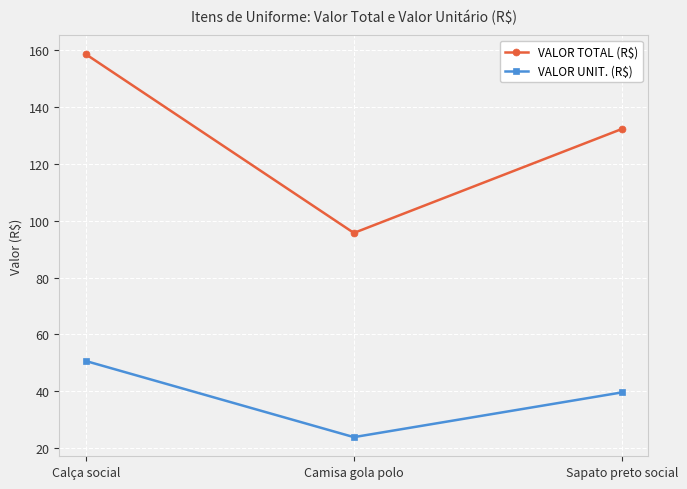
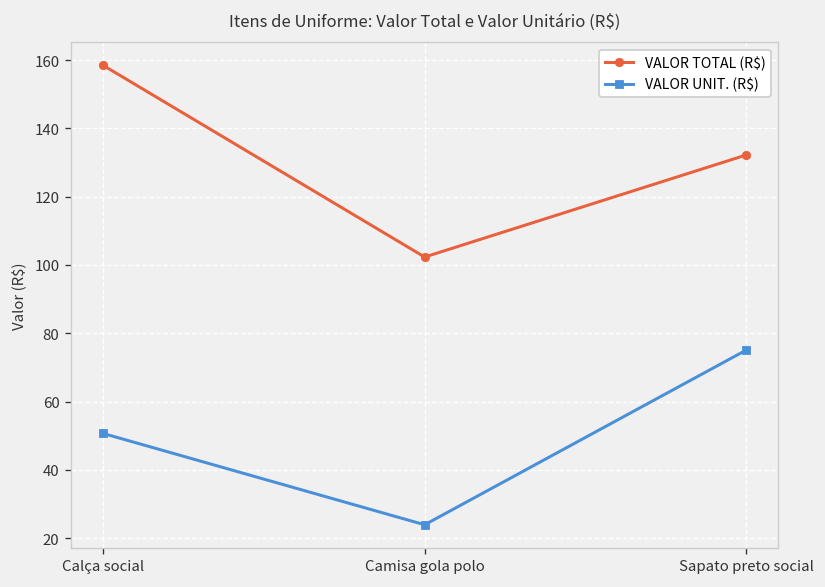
  {
    "VALOR TOTAL (R$)": {
      "Calça social": 158,
-     "Camisa gola polo": 96,
+     "Camisa gola polo": 102,
      "Sapato preto social": 132
    },
    "VALOR UNIT. (R$)": {
      "Calça social": 51,
      "Camisa gola polo": 24,
-     "Sapato preto social": 40
+     "Sapato preto social": 75
    }
  }
